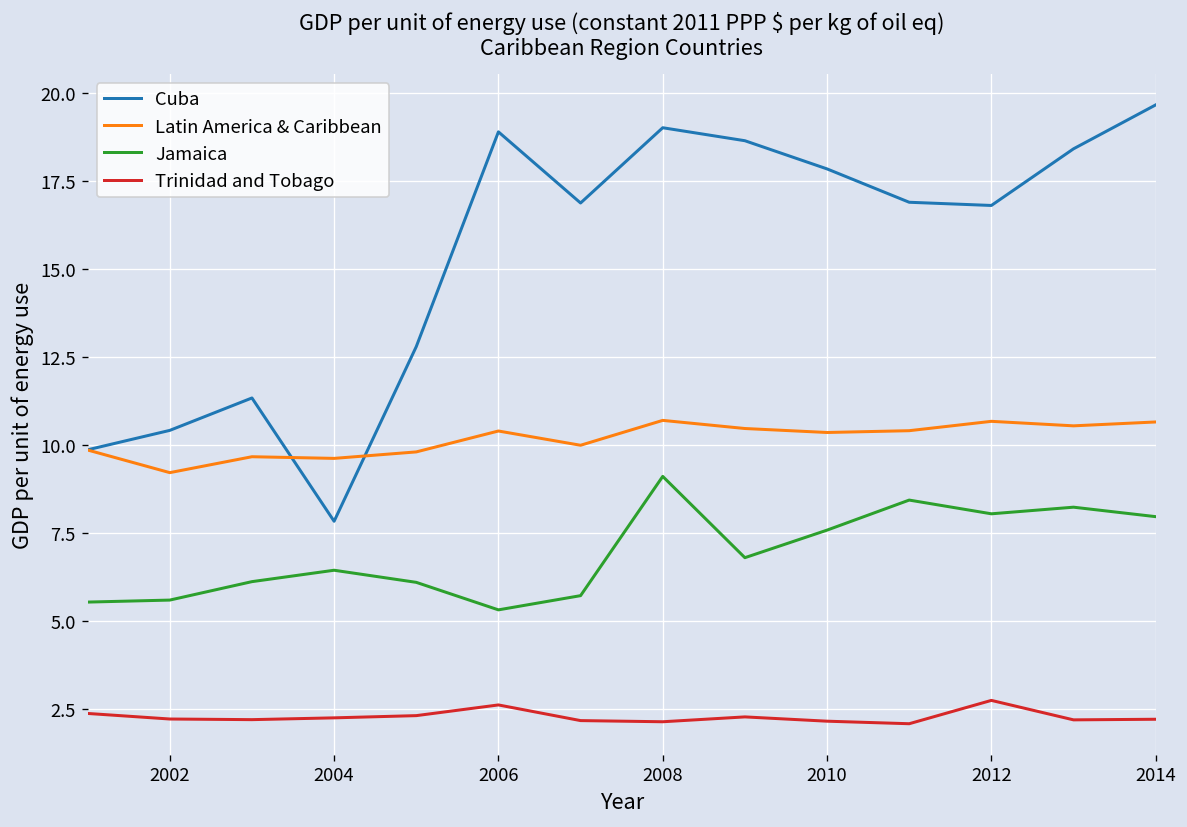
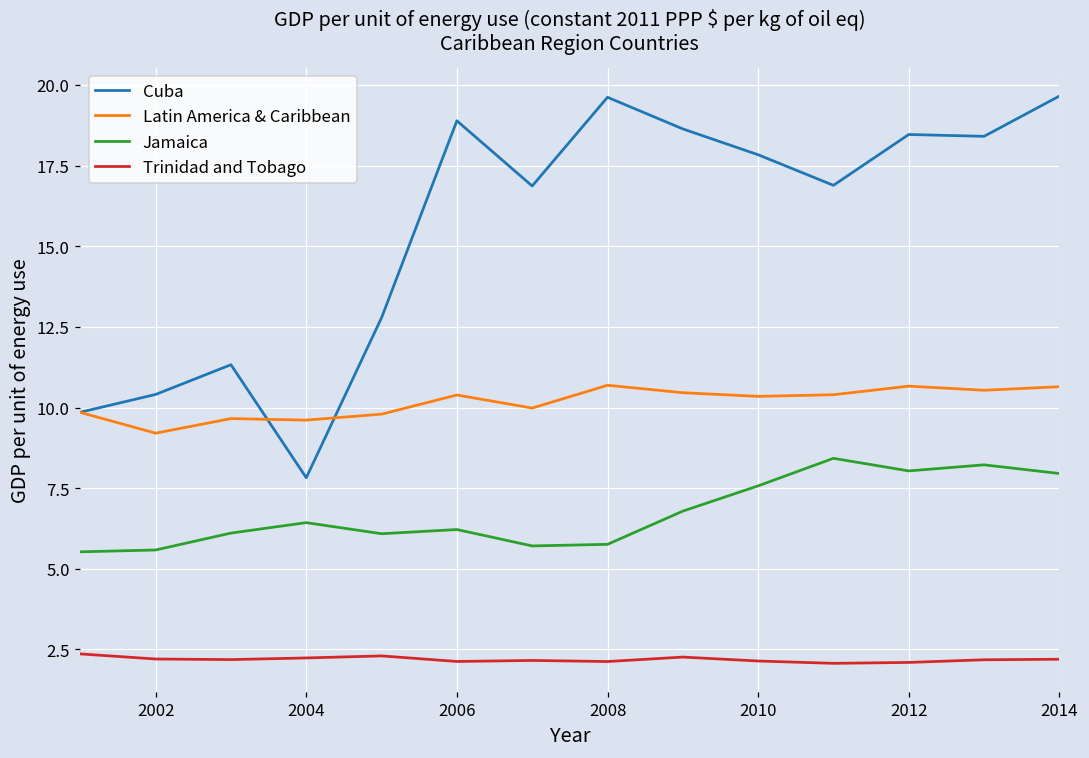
  {
    "Cuba": {
      "2002": 10.4,
      "2004": 7.8,
      "2006": 18.9,
-     "2008": 19.0,
+     "2008": 19.6,
      "2010": 17.8,
-     "2012": 16.8,
+     "2012": 18.5,
      "2014": 19.7
    },
    "Latin America & Caribbean": {
      "2002": 9.2,
      "2004": 9.6,
      "2006": 10.4,
      "2008": 10.7,
      "2010": 10.3,
      "2012": 10.7,
      "2014": 10.6
    },
    "Jamaica": {
      "2002": 5.6,
      "2004": 6.4,
-     "2006": 5.3,
-     "2008": 9.1,
+     "2006": 6.2,
+     "2008": 5.8,
      "2010": 7.6,
      "2012": 8.0,
      "2014": 8.0
    },
    "Trinidad and Tobago": {
      "2002": 2.2,
      "2004": 2.2,
-     "2006": 2.6,
+     "2006": 2.1,
      "2008": 2.1,
      "2010": 2.1,
-     "2012": 2.7,
+     "2012": 2.1,
      "2014": 2.2
    }
  }
